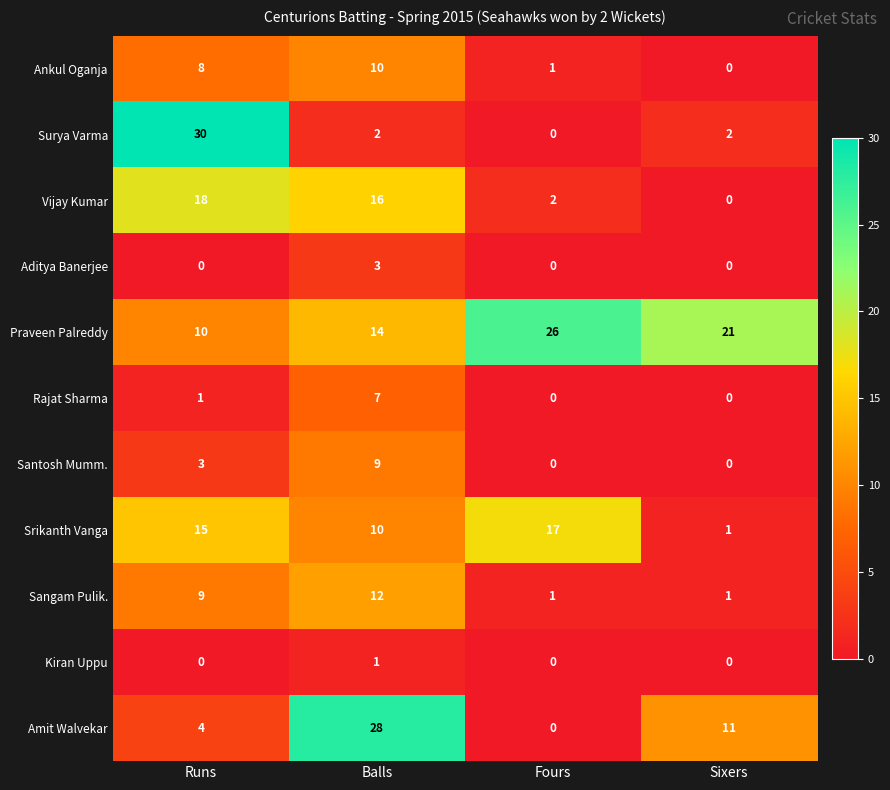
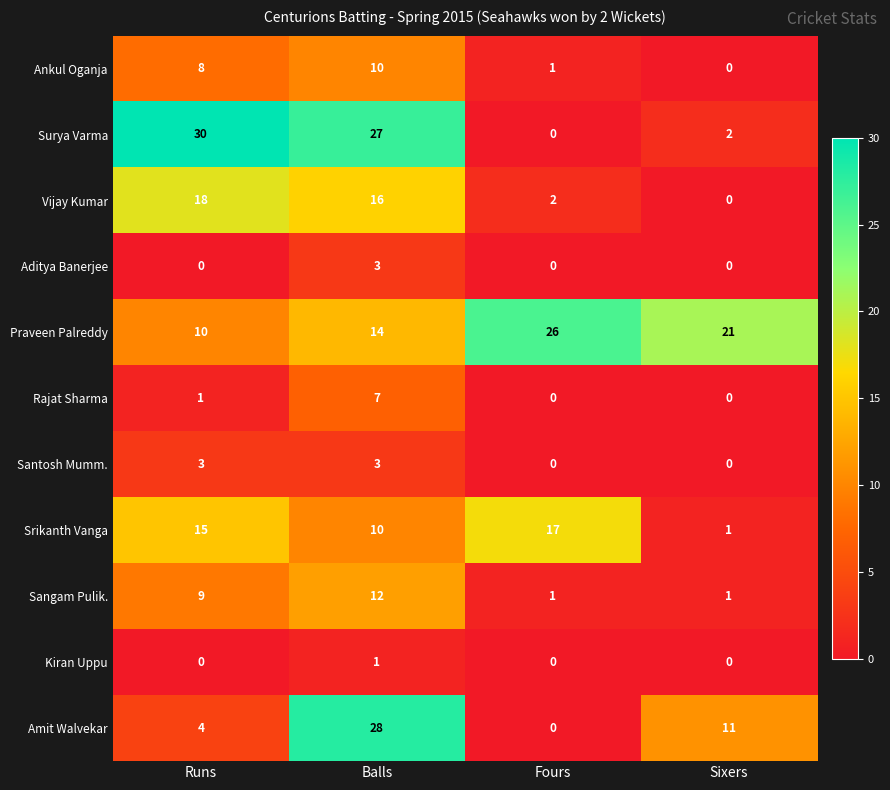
  {
    "Ankul Oganja": {
      "Runs": 8,
      "Balls": 10,
      "Fours": 1,
      "Sixers": 0
    },
    "Surya Varma": {
      "Runs": 30,
-     "Balls": 2,
+     "Balls": 27,
      "Fours": 0,
      "Sixers": 2
    },
    "Vijay Kumar": {
      "Runs": 18,
      "Balls": 16,
      "Fours": 2,
      "Sixers": 0
    },
    "Aditya Banerjee": {
      "Runs": 0,
      "Balls": 3,
      "Fours": 0,
      "Sixers": 0
    },
    "Praveen Palreddy": {
      "Runs": 10,
      "Balls": 14,
      "Fours": 26,
      "Sixers": 21
    },
    "Rajat Sharma": {
      "Runs": 1,
      "Balls": 7,
      "Fours": 0,
      "Sixers": 0
    },
    "Santosh Mumm.": {
      "Runs": 3,
-     "Balls": 9,
+     "Balls": 3,
      "Fours": 0,
      "Sixers": 0
    },
    "Srikanth Vanga": {
      "Runs": 15,
      "Balls": 10,
      "Fours": 17,
      "Sixers": 1
    },
    "Sangam Pulik.": {
      "Runs": 9,
      "Balls": 12,
      "Fours": 1,
      "Sixers": 1
    },
    "Kiran Uppu": {
      "Runs": 0,
      "Balls": 1,
      "Fours": 0,
      "Sixers": 0
    },
    "Amit Walvekar": {
      "Runs": 4,
      "Balls": 28,
      "Fours": 0,
      "Sixers": 11
    }
  }
